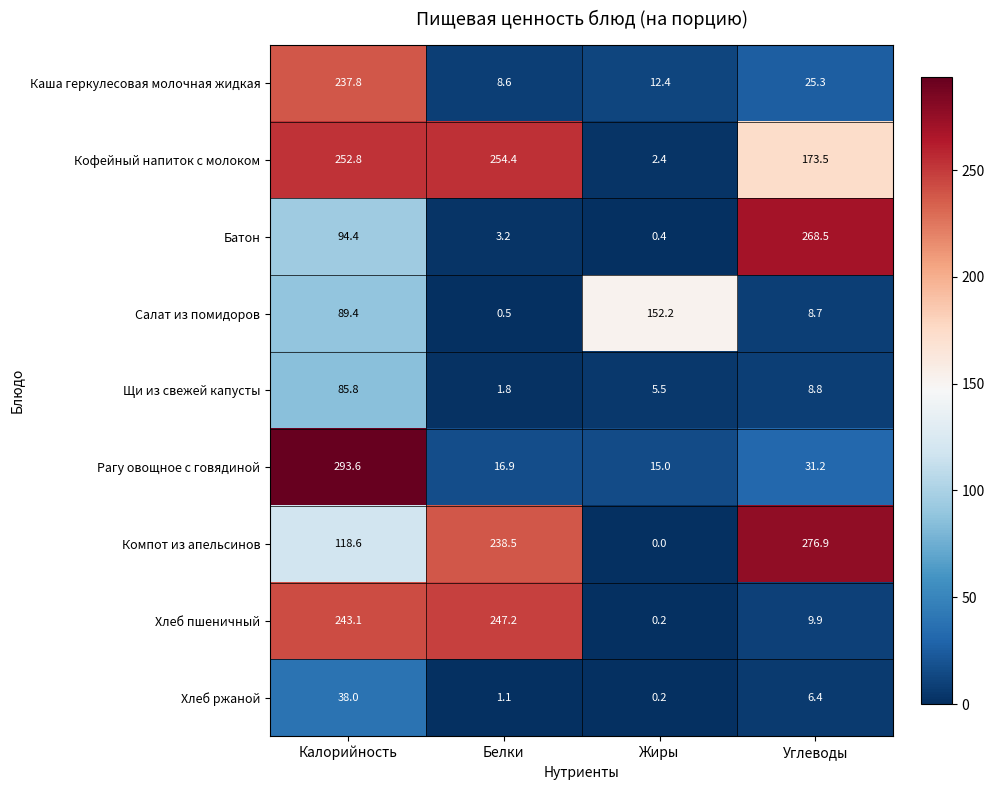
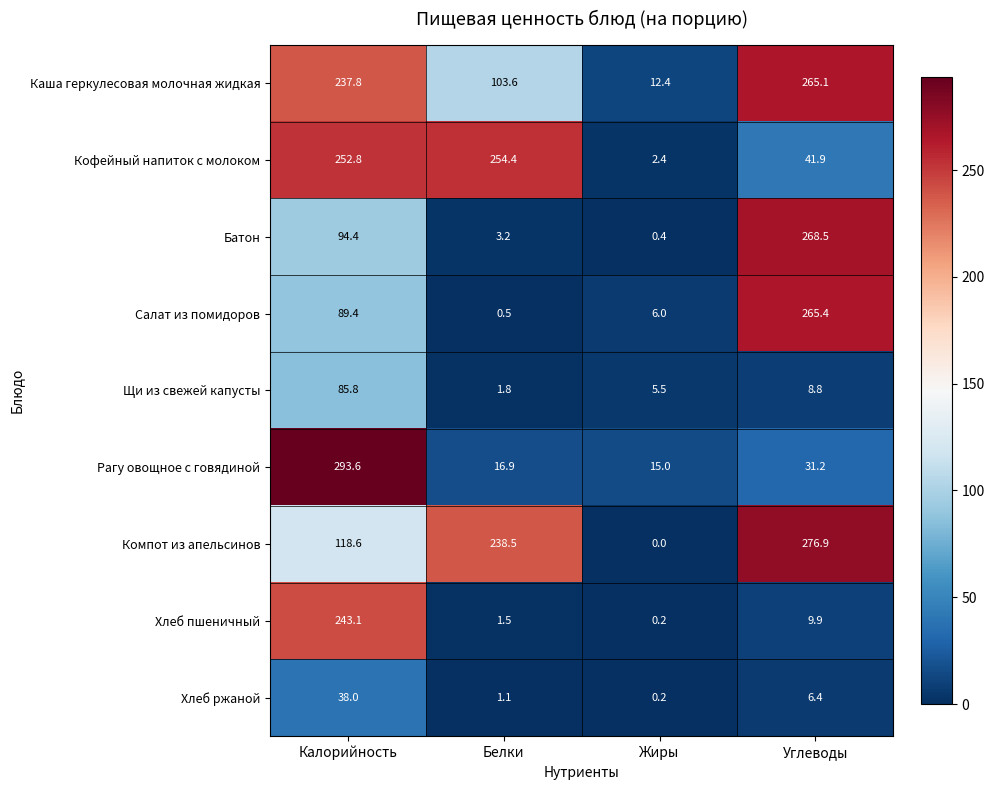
  {
    "Каша геркулесовая молочная жидкая": {
      "Калорийность": 237.8,
-     "Белки": 8.6,
+     "Белки": 103.6,
      "Жиры": 12.4,
-     "Углеводы": 25.3
+     "Углеводы": 265.1
    },
    "Кофейный напиток с молоком": {
      "Калорийность": 252.8,
      "Белки": 254.4,
      "Жиры": 2.4,
-     "Углеводы": 173.5
+     "Углеводы": 41.9
    },
    "Батон": {
      "Калорийность": 94.4,
      "Белки": 3.2,
      "Жиры": 0.4,
      "Углеводы": 268.5
    },
    "Салат из помидоров": {
      "Калорийность": 89.4,
      "Белки": 0.5,
-     "Жиры": 152.2,
-     "Углеводы": 8.7
+     "Жиры": 6.0,
+     "Углеводы": 265.4
    },
    "Щи из свежей капусты": {
      "Калорийность": 85.8,
      "Белки": 1.8,
      "Жиры": 5.5,
      "Углеводы": 8.8
    },
    "Рагу овощное с говядиной": {
      "Калорийность": 293.6,
      "Белки": 16.9,
      "Жиры": 15.0,
      "Углеводы": 31.2
    },
    "Компот из апельсинов": {
      "Калорийность": 118.6,
      "Белки": 238.5,
      "Жиры": 0.0,
      "Углеводы": 276.9
    },
    "Хлеб пшеничный": {
      "Калорийность": 243.1,
-     "Белки": 247.2,
+     "Белки": 1.5,
      "Жиры": 0.2,
      "Углеводы": 9.9
    },
    "Хлеб ржаной": {
      "Калорийность": 38.0,
      "Белки": 1.1,
      "Жиры": 0.2,
      "Углеводы": 6.4
    }
  }
